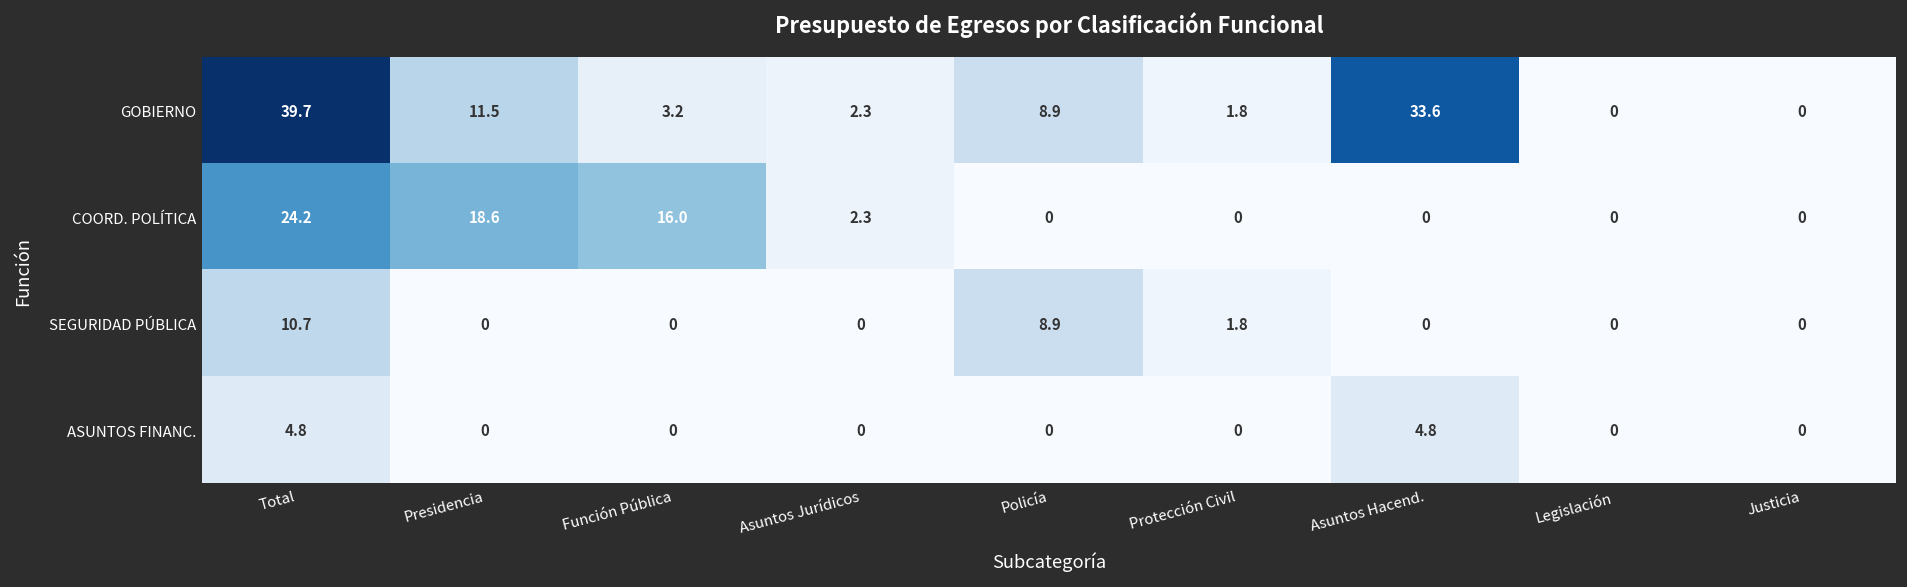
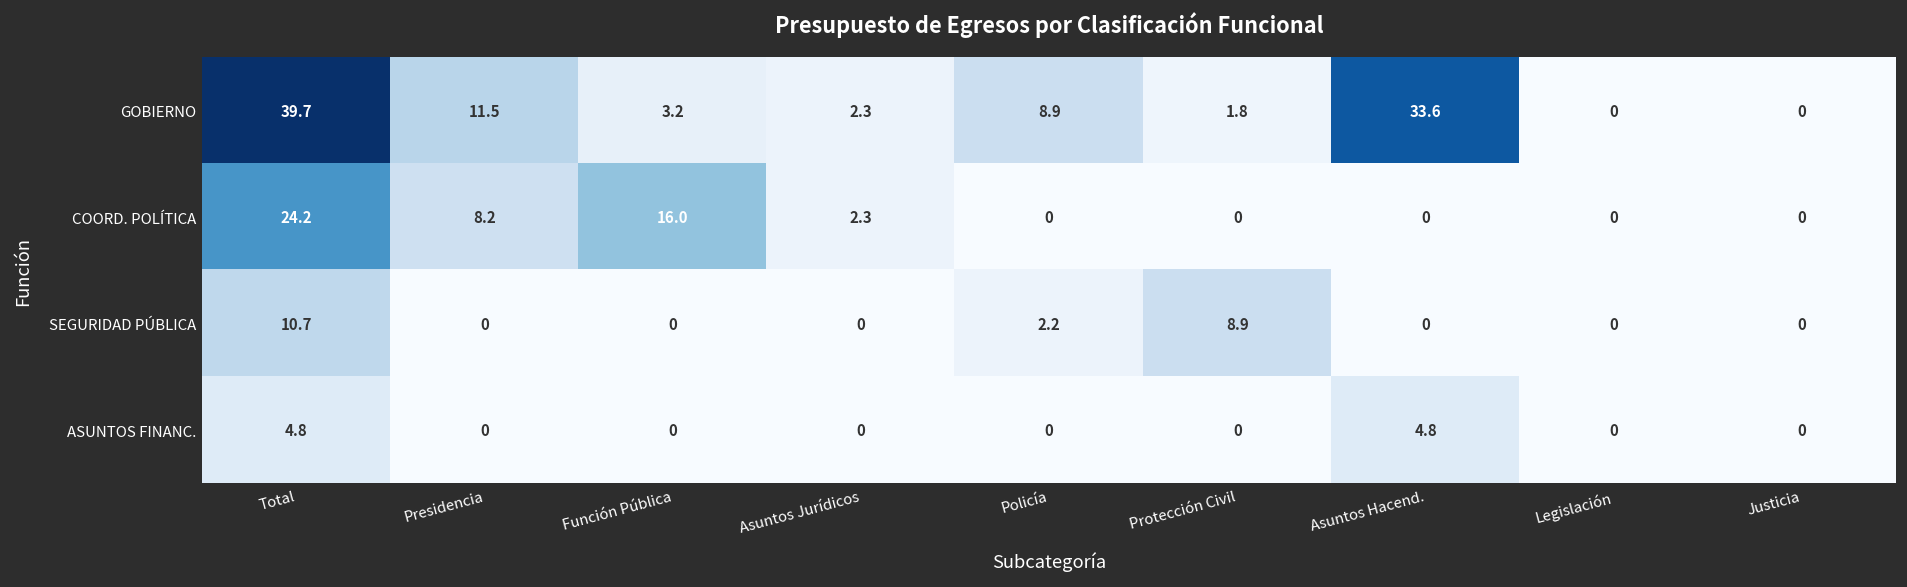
  {
    "GOBIERNO": {
      "Total": 39.7,
      "Presidencia": 11.5,
      "Función Pública": 3.2,
      "Asuntos Jurídicos": 2.3,
      "Policía": 8.9,
      "Protección Civil": 1.8,
      "Asuntos Hacend.": 33.6,
      "Legislación": 0,
      "Justicia": 0
    },
    "COORD. POLÍTICA": {
      "Total": 24.2,
-     "Presidencia": 18.6,
+     "Presidencia": 8.2,
      "Función Pública": 16.0,
      "Asuntos Jurídicos": 2.3,
      "Policía": 0,
      "Protección Civil": 0,
      "Asuntos Hacend.": 0,
      "Legislación": 0,
      "Justicia": 0
    },
    "SEGURIDAD PÚBLICA": {
      "Total": 10.7,
      "Presidencia": 0,
      "Función Pública": 0,
      "Asuntos Jurídicos": 0,
-     "Policía": 8.9,
-     "Protección Civil": 1.8,
+     "Policía": 2.2,
+     "Protección Civil": 8.9,
      "Asuntos Hacend.": 0,
      "Legislación": 0,
      "Justicia": 0
    },
    "ASUNTOS FINANC.": {
      "Total": 4.8,
      "Presidencia": 0,
      "Función Pública": 0,
      "Asuntos Jurídicos": 0,
      "Policía": 0,
      "Protección Civil": 0,
      "Asuntos Hacend.": 4.8,
      "Legislación": 0,
      "Justicia": 0
    }
  }
